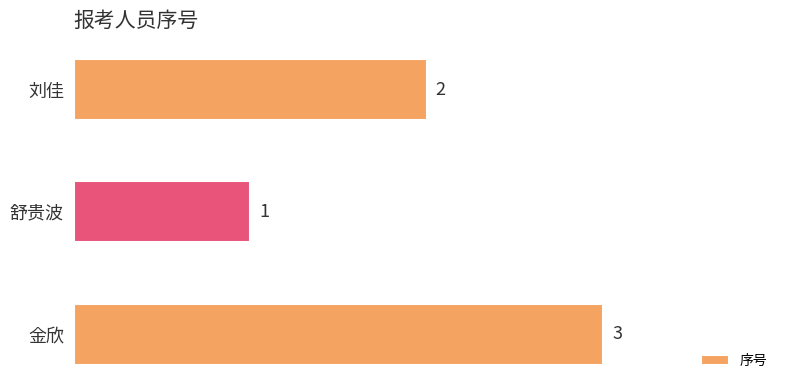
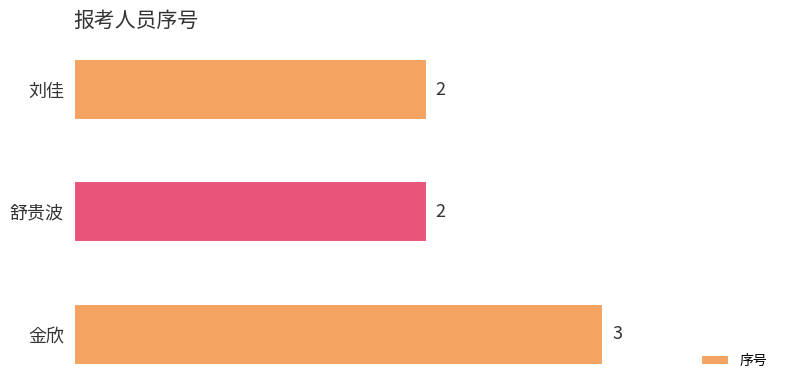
  {
    "刘佳": 2,
-   "舒贵波": 1,
+   "舒贵波": 2,
    "金欣": 3
  }
